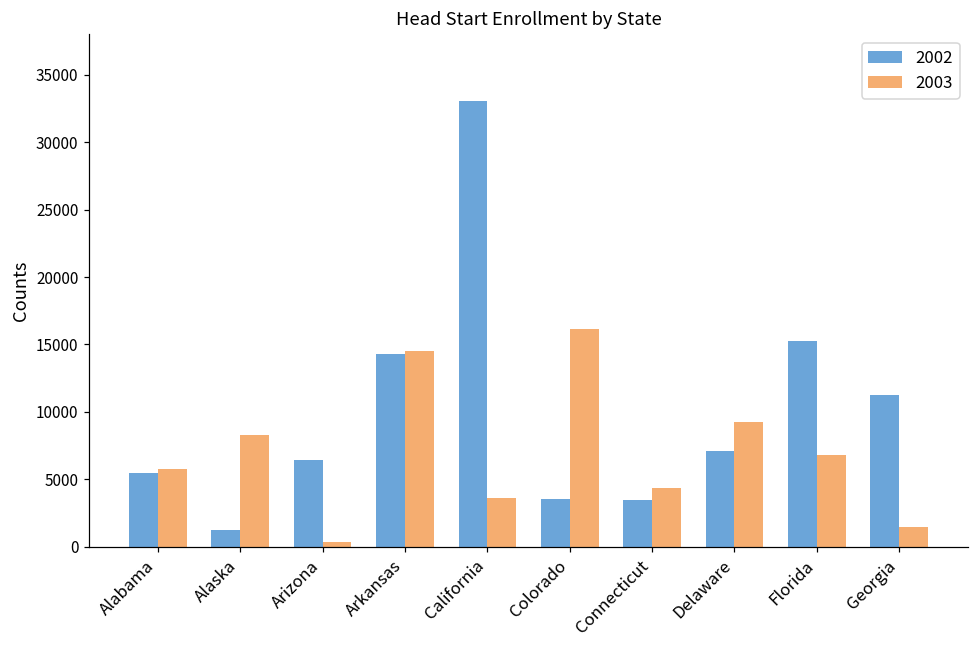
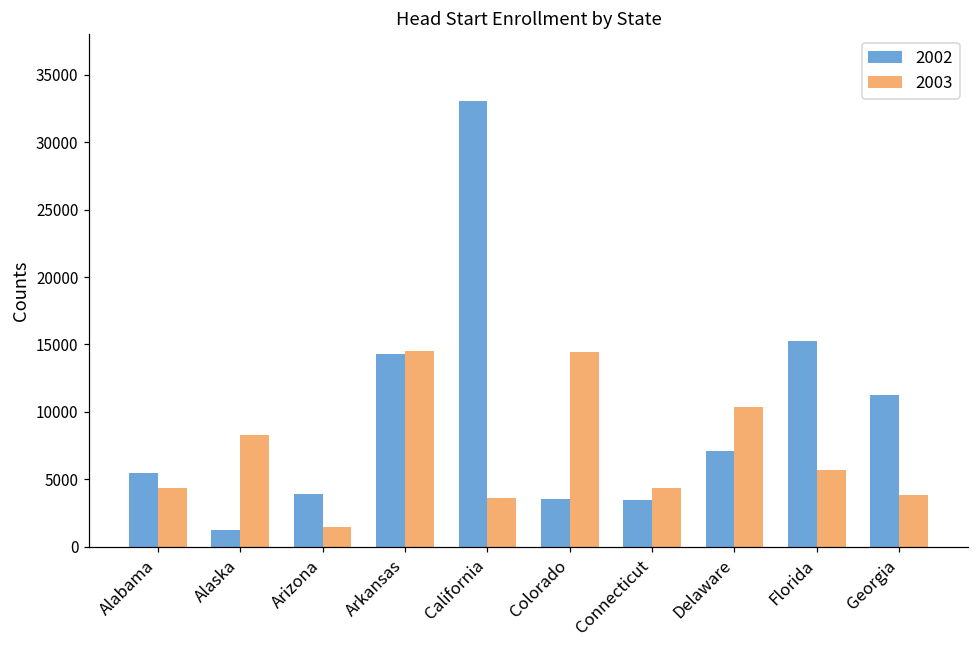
  {
    "2002": {
      "Alabama": 5500,
      "Alaska": 1200,
-     "Arizona": 6400,
+     "Arizona": 3900,
      "Arkansas": 14300,
      "California": 33000,
      "Colorado": 3500,
      "Connecticut": 3500,
      "Delaware": 7100,
      "Florida": 15300,
      "Georgia": 11200
    },
    "2003": {
-     "Alabama": 5800,
+     "Alabama": 4400,
      "Alaska": 8300,
-     "Arizona": 300,
+     "Arizona": 1400,
      "Arkansas": 14500,
      "California": 3600,
-     "Colorado": 16200,
+     "Colorado": 14400,
      "Connecticut": 4400,
-     "Delaware": 9300,
-     "Florida": 6800,
-     "Georgia": 1500
+     "Delaware": 10400,
+     "Florida": 5700,
+     "Georgia": 3800
    }
  }
